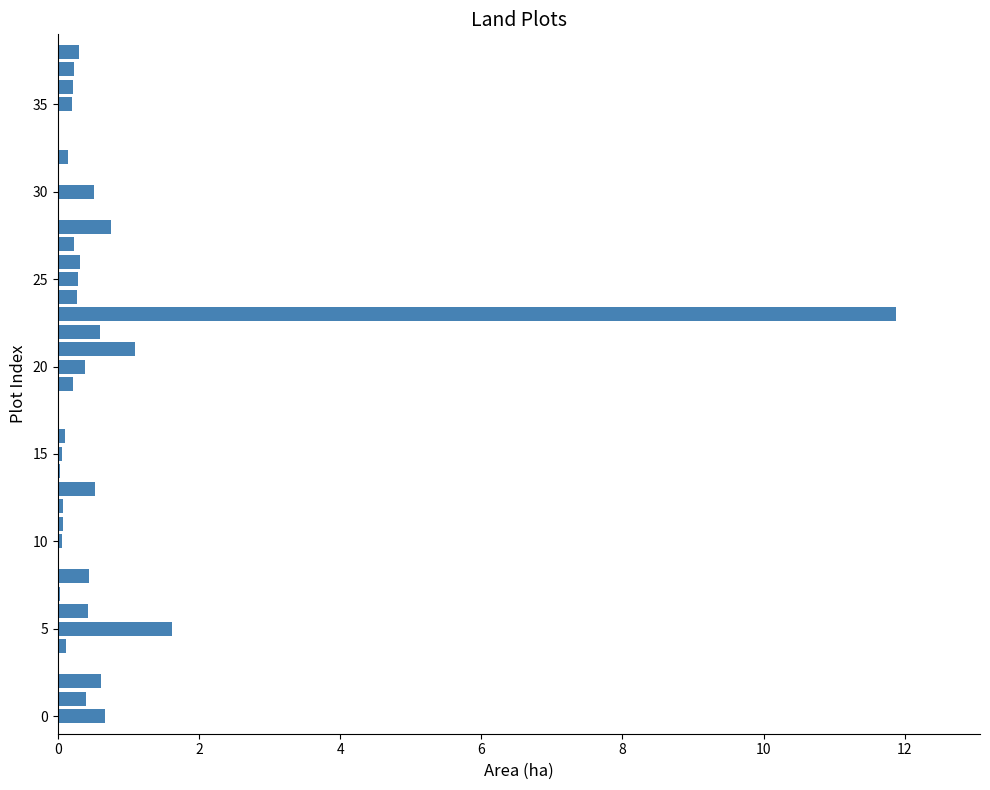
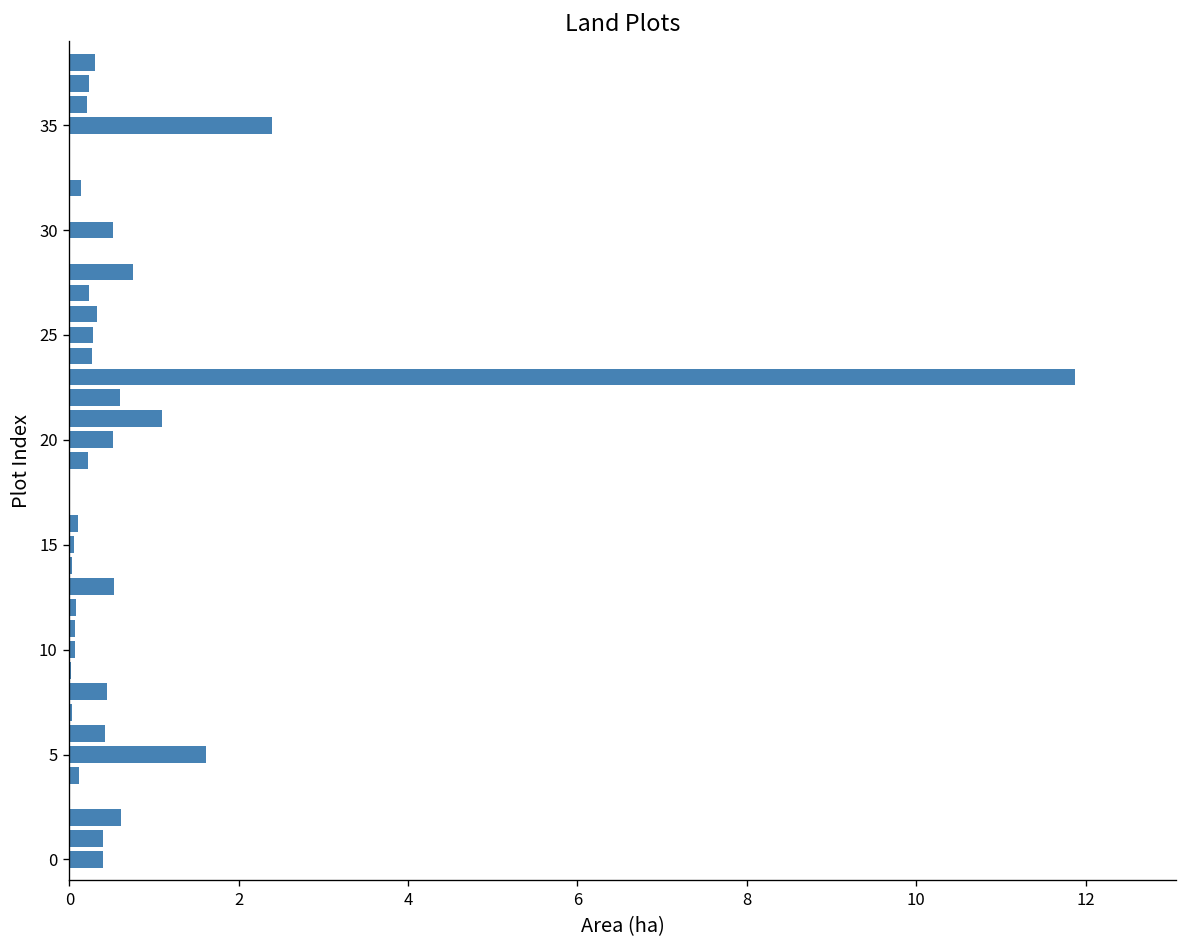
  {
-   "35": 0.2,
+   "35": 2.4,
    "30": 0.5,
    "25": 0.3,
-   "20": 0.4,
+   "20": 0.5,
    "15": 0.1,
    "10": 0.1,
    "5": 1.6,
-   "0": 0.7
+   "0": 0.4
  }
